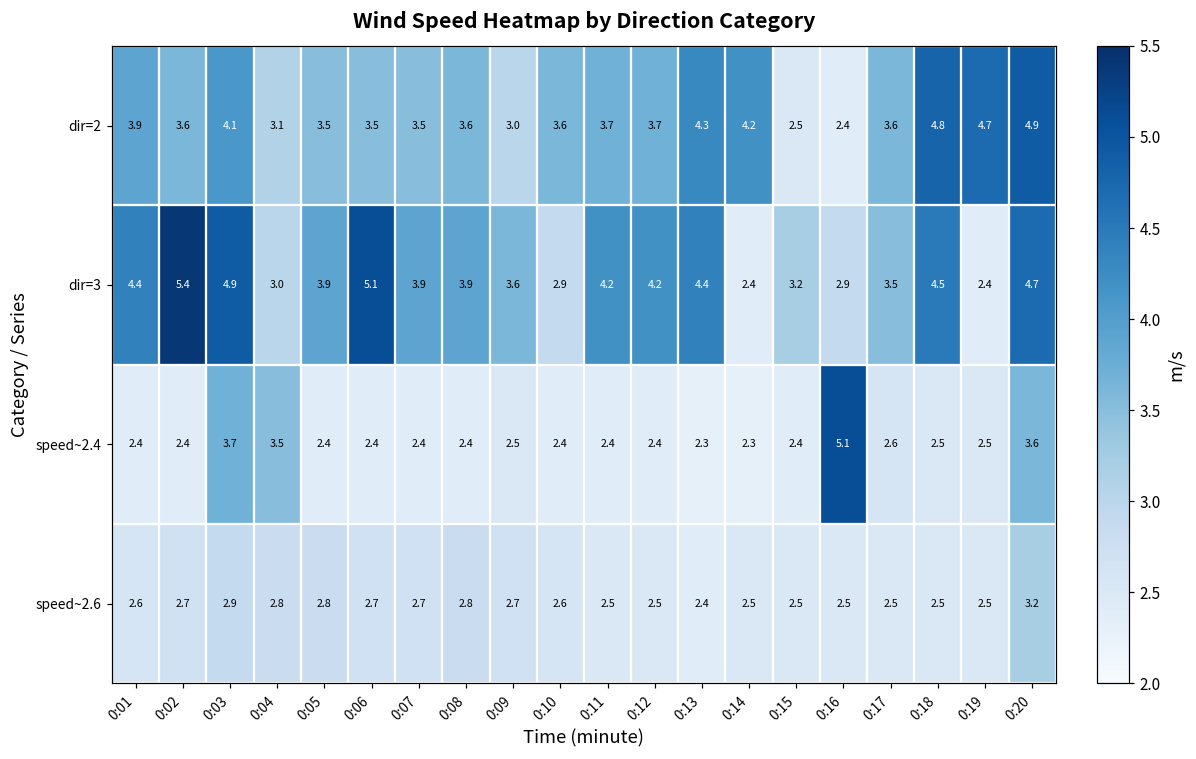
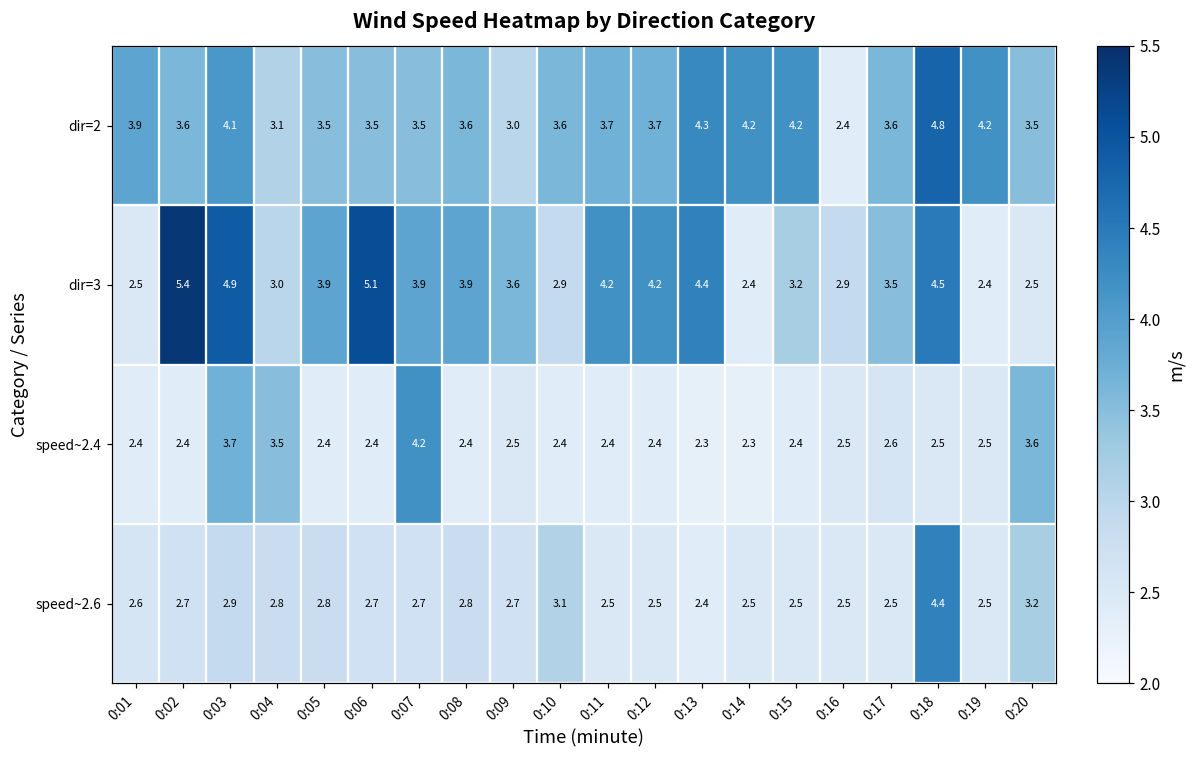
  {
    "dir=2": {
      "0:01": 3.9,
      "0:02": 3.6,
      "0:03": 4.1,
      "0:04": 3.1,
      "0:05": 3.5,
      "0:06": 3.5,
      "0:07": 3.5,
      "0:08": 3.6,
      "0:09": 3.0,
      "0:10": 3.6,
      "0:11": 3.7,
      "0:12": 3.7,
      "0:13": 4.3,
      "0:14": 4.2,
-     "0:15": 2.5,
+     "0:15": 4.2,
      "0:16": 2.4,
      "0:17": 3.6,
      "0:18": 4.8,
-     "0:19": 4.7,
-     "0:20": 4.9
+     "0:19": 4.2,
+     "0:20": 3.5
    },
    "dir=3": {
-     "0:01": 4.4,
+     "0:01": 2.5,
      "0:02": 5.4,
      "0:03": 4.9,
      "0:04": 3.0,
      "0:05": 3.9,
      "0:06": 5.1,
      "0:07": 3.9,
      "0:08": 3.9,
      "0:09": 3.6,
      "0:10": 2.9,
      "0:11": 4.2,
      "0:12": 4.2,
      "0:13": 4.4,
      "0:14": 2.4,
      "0:15": 3.2,
      "0:16": 2.9,
      "0:17": 3.5,
      "0:18": 4.5,
      "0:19": 2.4,
-     "0:20": 4.7
+     "0:20": 2.5
    },
    "speed~2.4": {
      "0:01": 2.4,
      "0:02": 2.4,
      "0:03": 3.7,
      "0:04": 3.5,
      "0:05": 2.4,
      "0:06": 2.4,
-     "0:07": 2.4,
+     "0:07": 4.2,
      "0:08": 2.4,
      "0:09": 2.5,
      "0:10": 2.4,
      "0:11": 2.4,
      "0:12": 2.4,
      "0:13": 2.3,
      "0:14": 2.3,
      "0:15": 2.4,
-     "0:16": 5.1,
+     "0:16": 2.5,
      "0:17": 2.6,
      "0:18": 2.5,
      "0:19": 2.5,
      "0:20": 3.6
    },
    "speed~2.6": {
      "0:01": 2.6,
      "0:02": 2.7,
      "0:03": 2.9,
      "0:04": 2.8,
      "0:05": 2.8,
      "0:06": 2.7,
      "0:07": 2.7,
      "0:08": 2.8,
      "0:09": 2.7,
-     "0:10": 2.6,
+     "0:10": 3.1,
      "0:11": 2.5,
      "0:12": 2.5,
      "0:13": 2.4,
      "0:14": 2.5,
      "0:15": 2.5,
      "0:16": 2.5,
      "0:17": 2.5,
-     "0:18": 2.5,
+     "0:18": 4.4,
      "0:19": 2.5,
      "0:20": 3.2
    }
  }
